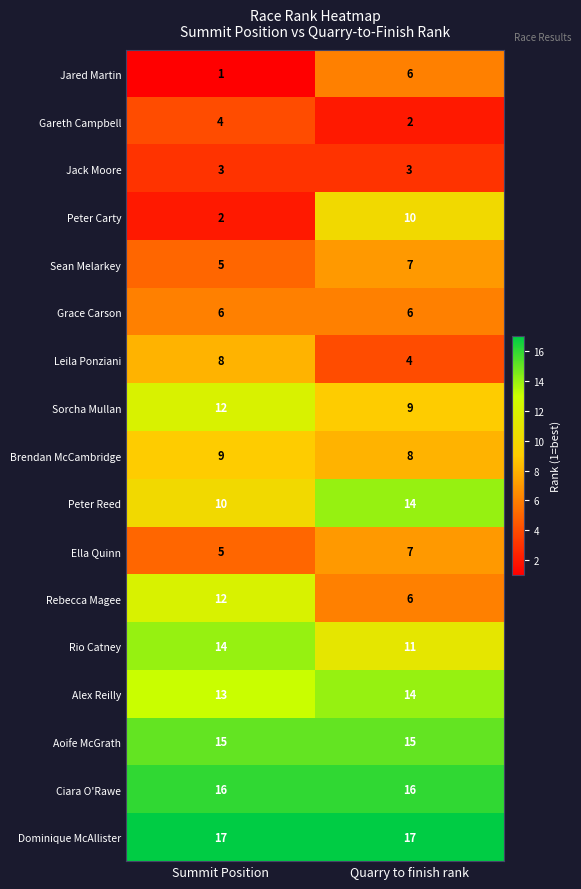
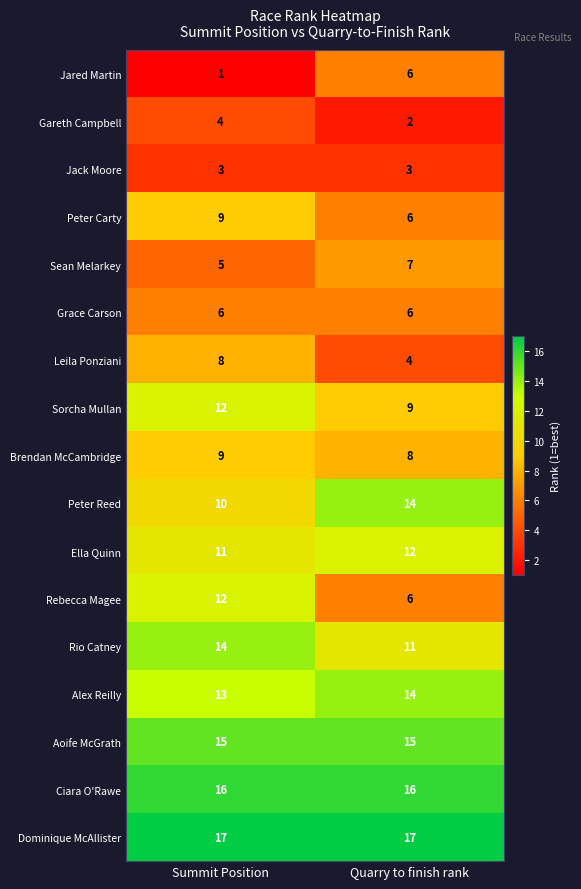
  {
    "Jared Martin": {
      "Summit Position": 1,
      "Quarry to finish rank": 6
    },
    "Gareth Campbell": {
      "Summit Position": 4,
      "Quarry to finish rank": 2
    },
    "Jack Moore": {
      "Summit Position": 3,
      "Quarry to finish rank": 3
    },
    "Peter Carty": {
-     "Summit Position": 2,
-     "Quarry to finish rank": 10
+     "Summit Position": 9,
+     "Quarry to finish rank": 6
    },
    "Sean Melarkey": {
      "Summit Position": 5,
      "Quarry to finish rank": 7
    },
    "Grace Carson": {
      "Summit Position": 6,
      "Quarry to finish rank": 6
    },
    "Leila Ponziani": {
      "Summit Position": 8,
      "Quarry to finish rank": 4
    },
    "Sorcha Mullan": {
      "Summit Position": 12,
      "Quarry to finish rank": 9
    },
    "Brendan McCambridge": {
      "Summit Position": 9,
      "Quarry to finish rank": 8
    },
    "Peter Reed": {
      "Summit Position": 10,
      "Quarry to finish rank": 14
    },
    "Ella Quinn": {
-     "Summit Position": 5,
-     "Quarry to finish rank": 7
+     "Summit Position": 11,
+     "Quarry to finish rank": 12
    },
    "Rebecca Magee": {
      "Summit Position": 12,
      "Quarry to finish rank": 6
    },
    "Rio Catney": {
      "Summit Position": 14,
      "Quarry to finish rank": 11
    },
    "Alex Reilly": {
      "Summit Position": 13,
      "Quarry to finish rank": 14
    },
    "Aoife McGrath": {
      "Summit Position": 15,
      "Quarry to finish rank": 15
    },
    "Ciara O'Rawe": {
      "Summit Position": 16,
      "Quarry to finish rank": 16
    },
    "Dominique McAllister": {
      "Summit Position": 17,
      "Quarry to finish rank": 17
    }
  }
